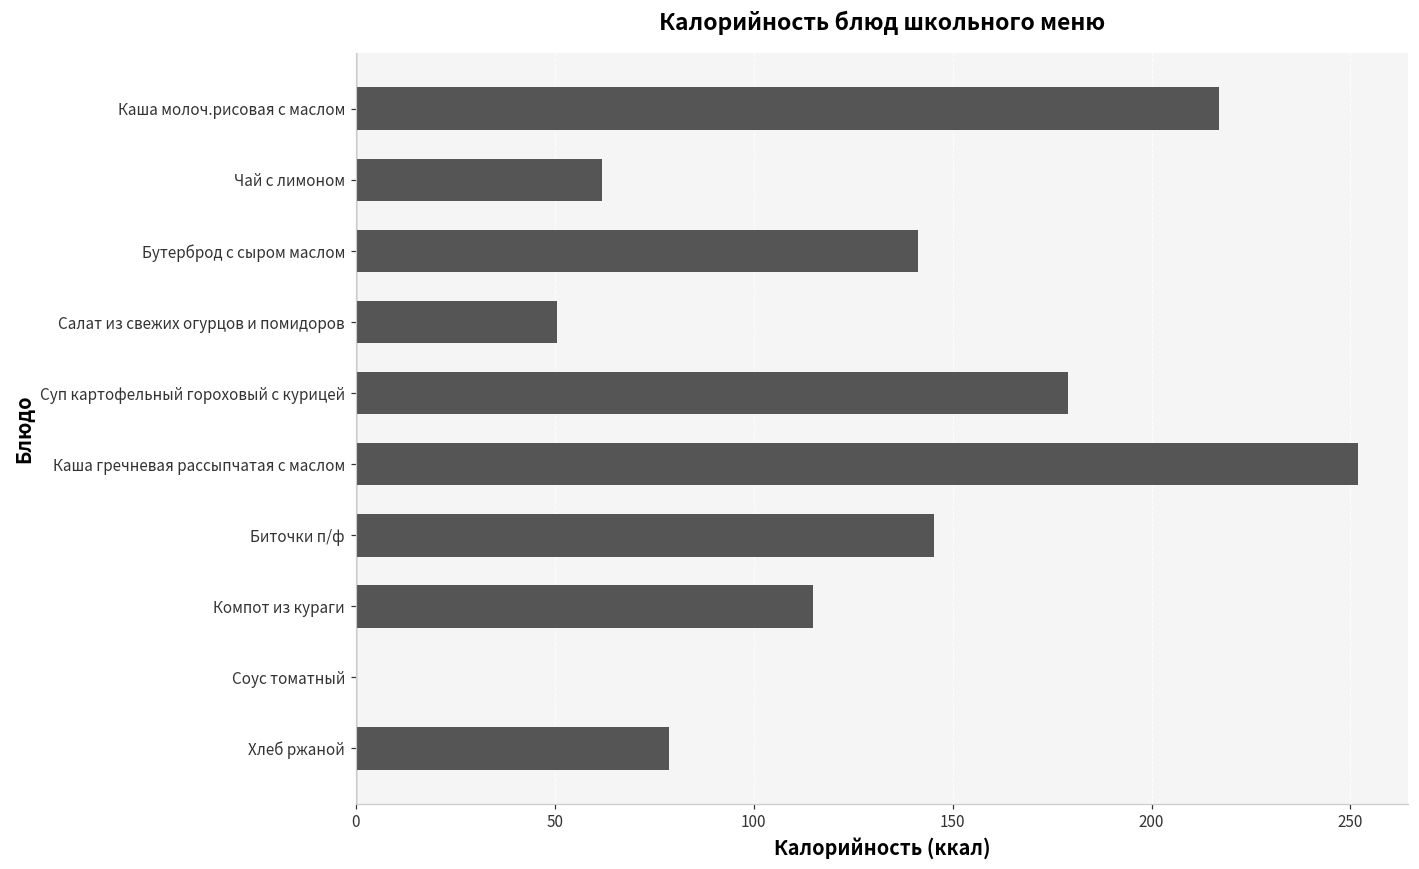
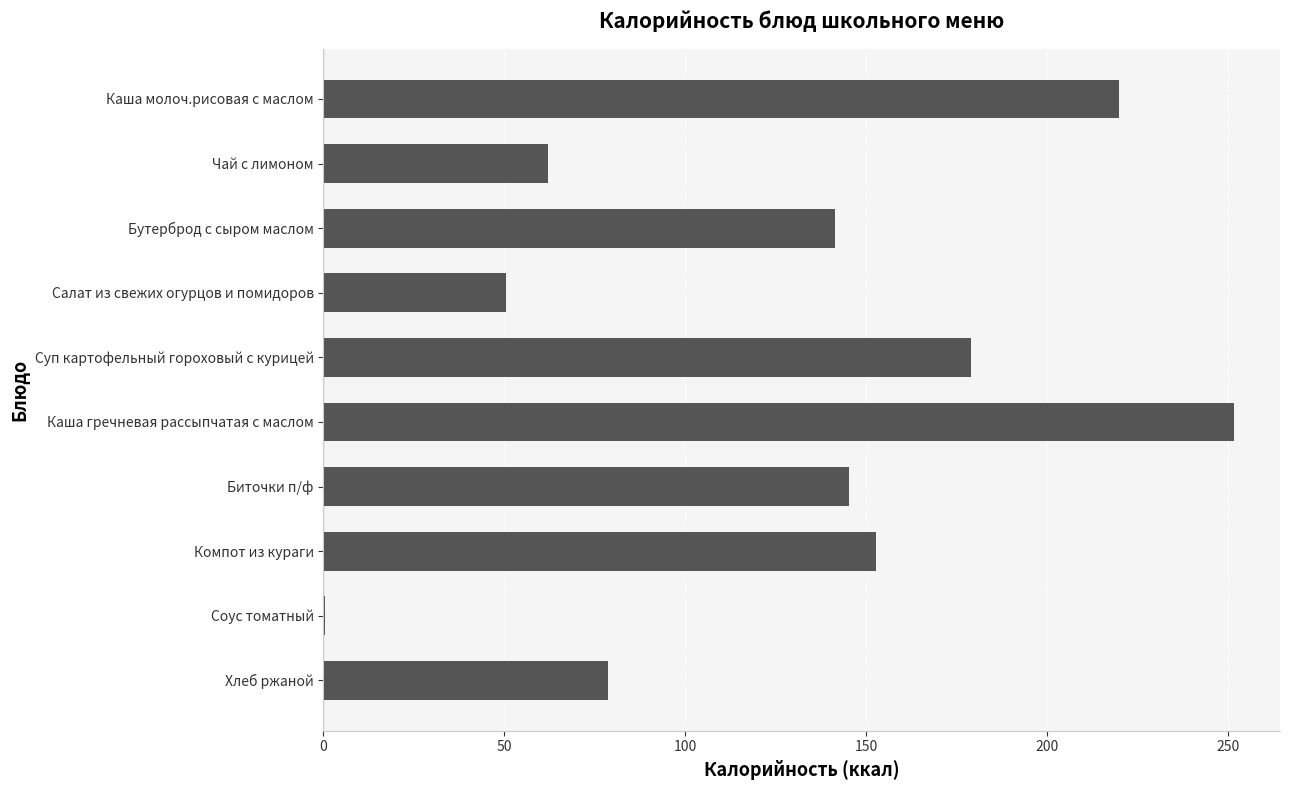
  {
-   "Каша молоч.рисовая с маслом": 217,
+   "Каша молоч.рисовая с маслом": 220,
    "Чай с лимоном": 62,
    "Бутерброд с сыром маслом": 141,
    "Салат из свежих огурцов и помидоров": 50,
    "Суп картофельный гороховый с курицей": 179,
    "Каша гречневая рассыпчатая с маслом": 252,
    "Биточки п/ф": 145,
-   "Компот из кураги": 115,
+   "Компот из кураги": 153,
    "Хлеб ржаной": 79
  }
